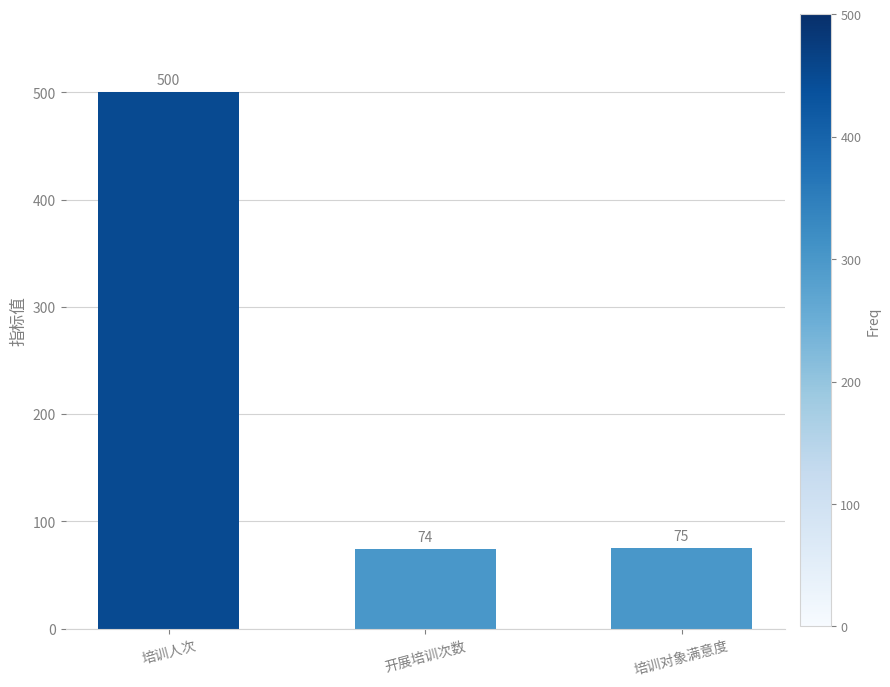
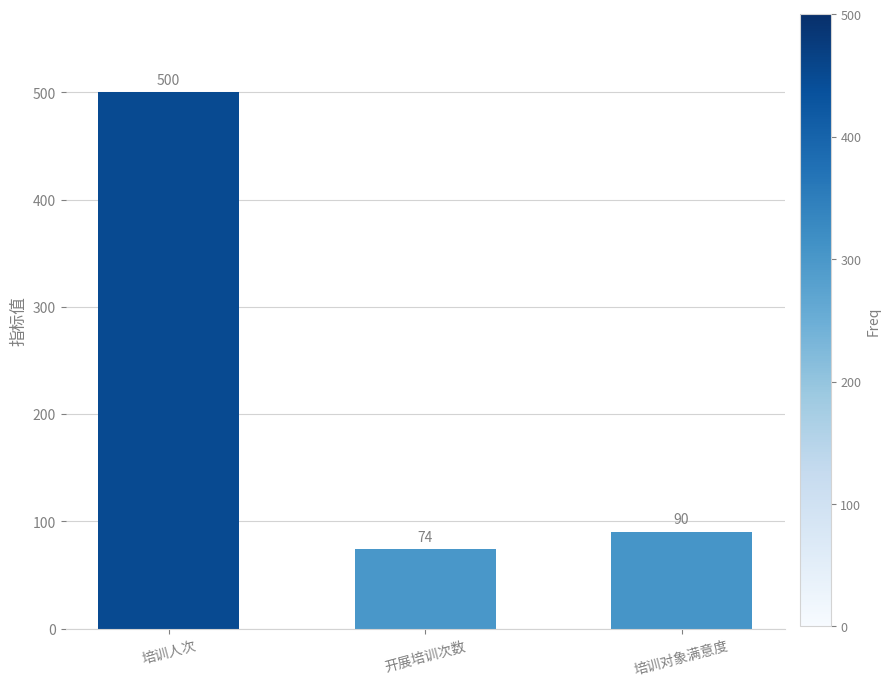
  {
    "培训人次": 500,
    "开展培训次数": 74,
-   "培训对象满意度": 75
+   "培训对象满意度": 90
  }
